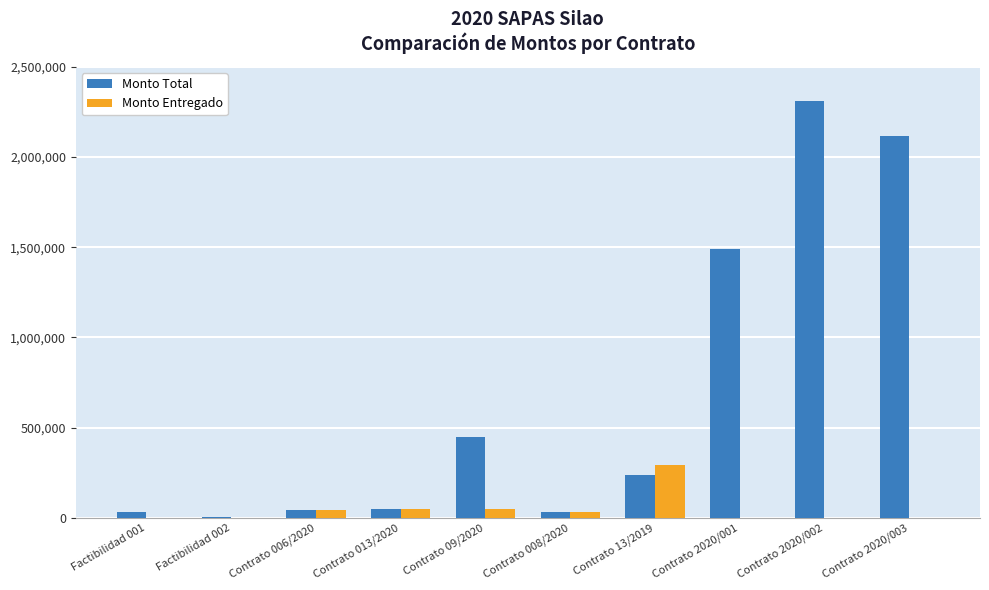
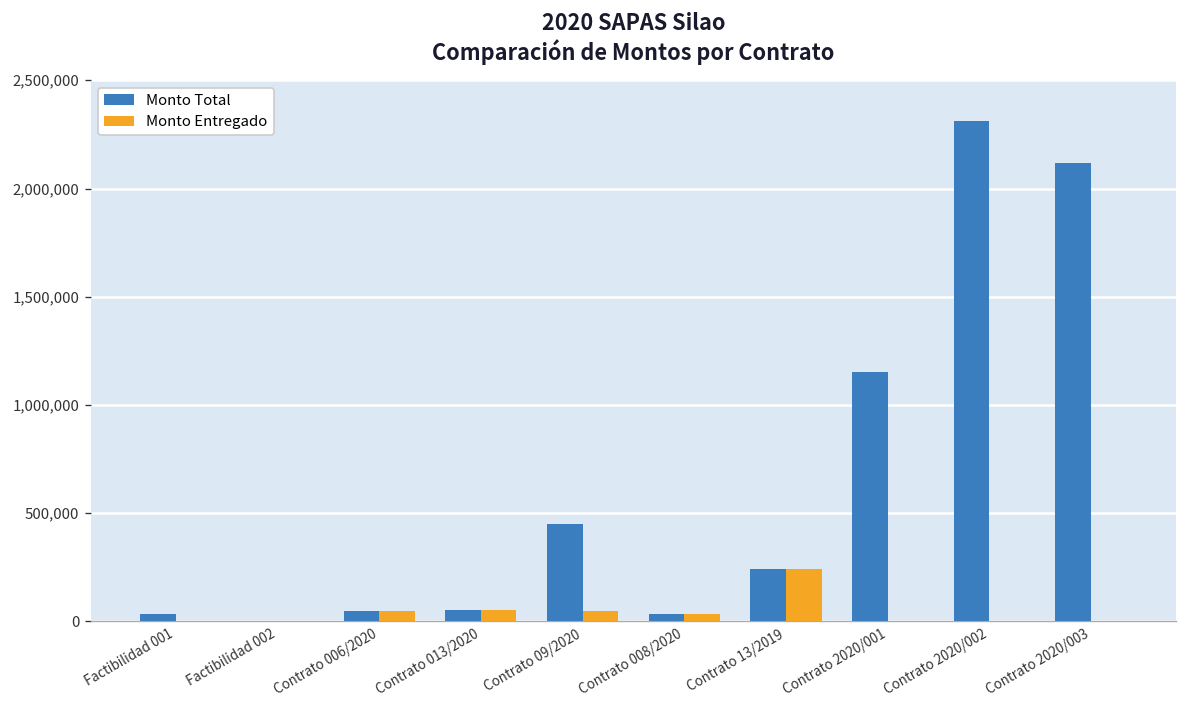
  {
    "Monto Total": {
      "Factibilidad 001": "40,000",
      "Contrato 006/2020": "50,000",
      "Contrato 013/2020": "50,000",
      "Contrato 09/2020": "450,000",
      "Contrato 008/2020": "30,000",
      "Contrato 13/2019": "240,000",
-     "Contrato 2020/001": "1,490,000",
+     "Contrato 2020/001": "1,150,000",
      "Contrato 2020/002": "2,310,000",
      "Contrato 2020/003": "2,120,000"
    },
    "Monto Entregado": {
      "Factibilidad 001": "0",
      "Factibilidad 002": "0",
      "Contrato 006/2020": "50,000",
      "Contrato 013/2020": "50,000",
      "Contrato 09/2020": "50,000",
      "Contrato 008/2020": "30,000",
-     "Contrato 13/2019": "290,000",
+     "Contrato 13/2019": "240,000",
      "Contrato 2020/001": "0",
      "Contrato 2020/002": "0",
      "Contrato 2020/003": "0"
    }
  }
